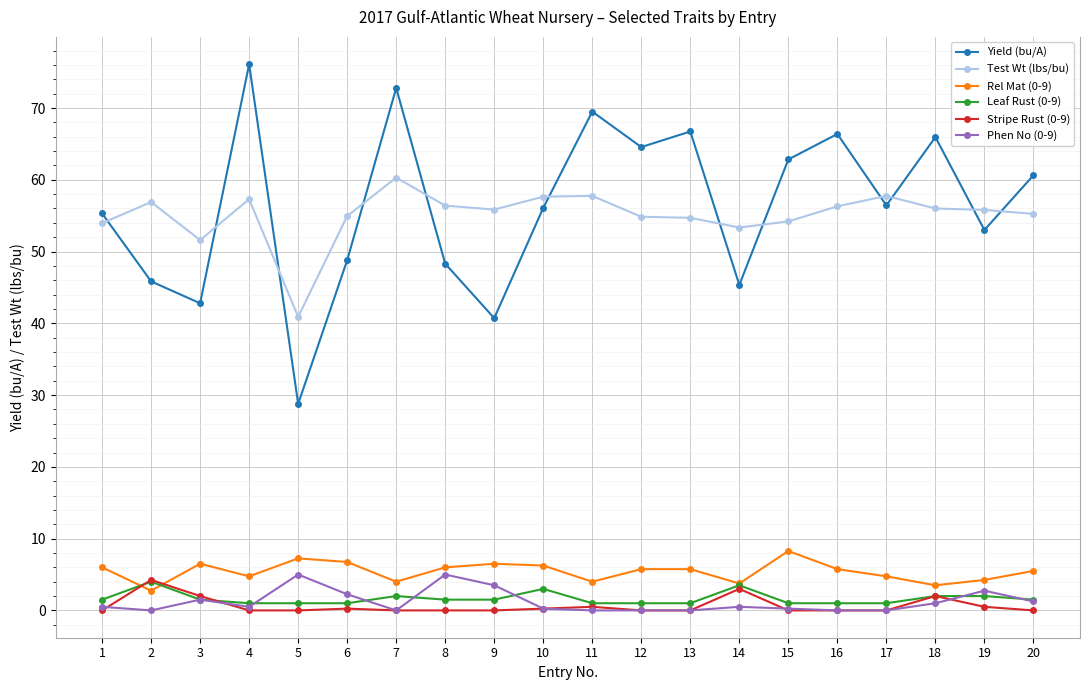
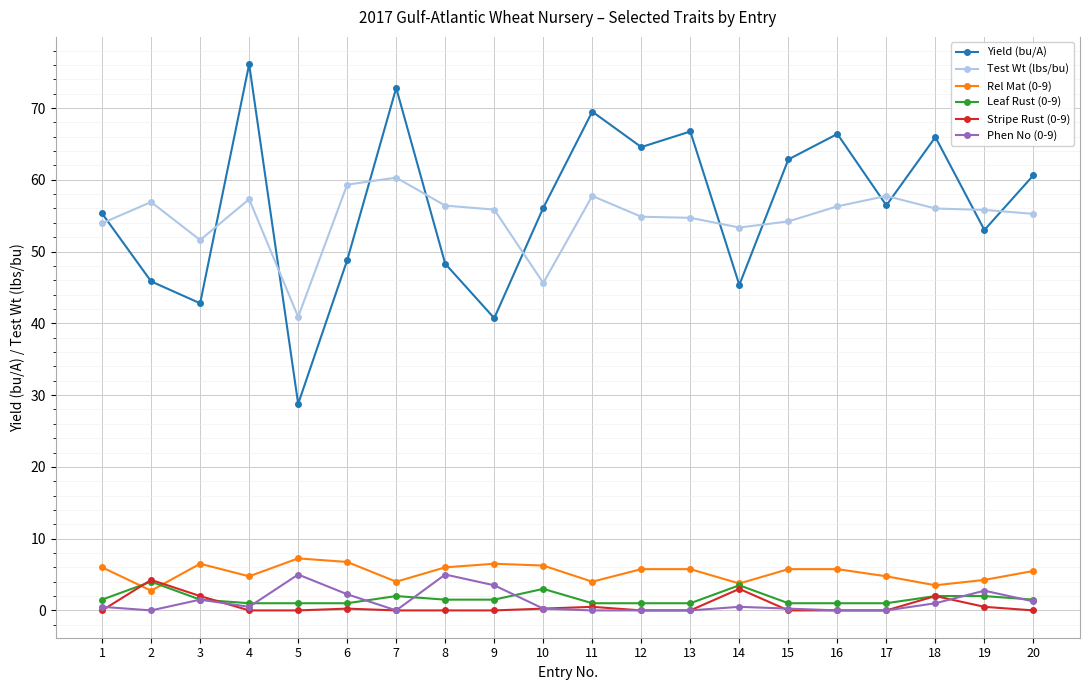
  {
    "Yield (bu/A)": {
      "1": 55,
      "2": 46,
      "3": 43,
      "4": 76,
      "5": 29,
      "6": 49,
      "7": 73,
      "8": 48,
      "9": 41,
      "10": 56,
      "11": 69,
      "12": 65,
      "13": 67,
      "14": 45,
      "15": 63,
      "16": 66,
      "17": 56,
      "18": 66,
      "19": 53,
      "20": 61
    },
    "Test Wt (lbs/bu)": {
      "1": 54,
      "2": 57,
      "3": 52,
      "4": 57,
      "5": 41,
-     "6": 55,
+     "6": 59,
      "7": 60,
      "8": 56,
      "9": 56,
-     "10": 58,
+     "10": 46,
      "11": 58,
      "12": 55,
      "13": 55,
      "14": 53,
      "15": 54,
      "16": 56,
      "17": 58,
      "18": 56,
      "19": 56,
      "20": 55
    },
    "Rel Mat (0-9)": {
      "1": 6,
      "2": 3,
      "3": 7,
      "4": 5,
      "5": 7,
      "6": 7,
      "7": 4,
      "8": 6,
      "9": 7,
      "10": 6,
      "11": 4,
      "12": 6,
      "13": 6,
-     "15": 8,
+     "15": 6,
      "16": 6,
      "17": 5,
      "18": 4,
      "19": 4,
      "20": 6
    },
    "Leaf Rust (0-9)": {
      "1": 2,
      "4": 1,
      "5": 1,
      "6": 1,
      "7": 2,
      "8": 2,
      "9": 2,
      "10": 3,
      "11": 1,
      "12": 1,
      "13": 1,
      "15": 1,
      "16": 1,
      "17": 1,
      "19": 2
    },
    "Stripe Rust (0-9)": {
      "1": 0,
      "3": 2,
      "4": 0,
      "5": 0,
      "6": 0,
      "8": 0,
      "9": 0,
      "11": 1,
      "14": 3,
      "19": 1,
      "20": 0
    },
    "Phen No (0-9)": {
      "1": 1,
      "2": 0,
      "4": 1,
      "5": 5,
      "6": 2,
      "8": 5,
      "9": 4,
      "11": 0,
      "14": 1,
      "18": 1,
      "19": 3
    }
  }
